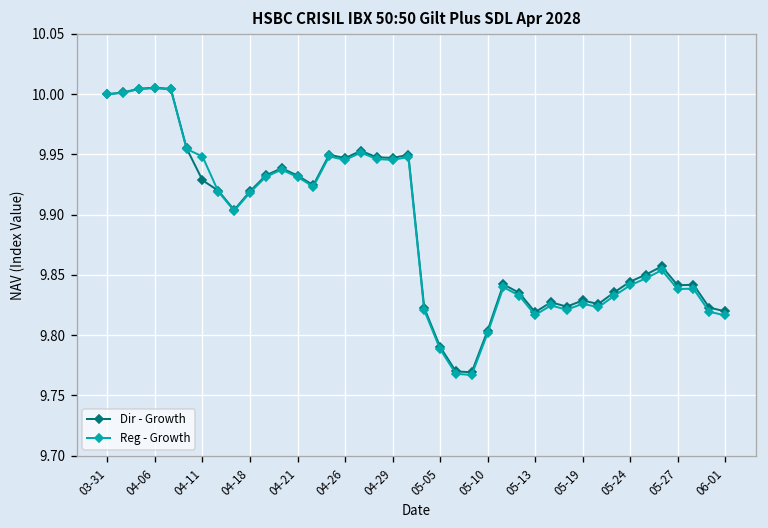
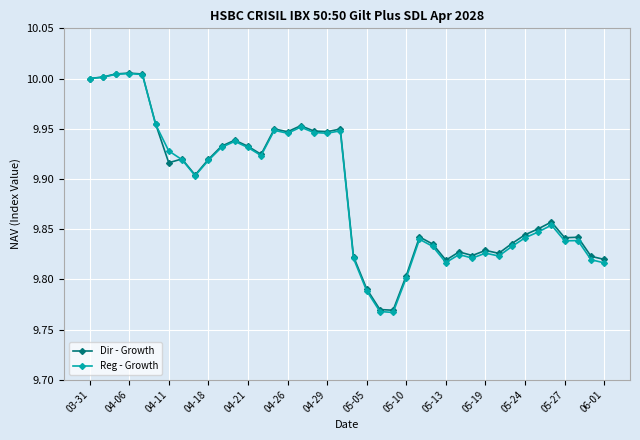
  {
    "Dir - Growth": {
-     "04-11": 9.929,
+     "04-11": 9.916,
      "05-19": 9.829,
      "05-24": 9.844,
      "05-27": 9.841,
      "06-01": 9.820
    },
    "Reg - Growth": {
-     "04-11": 9.948,
+     "04-11": 9.928,
      "05-19": 9.826,
      "05-24": 9.841,
      "05-27": 9.838,
      "06-01": 9.816
    }
  }
